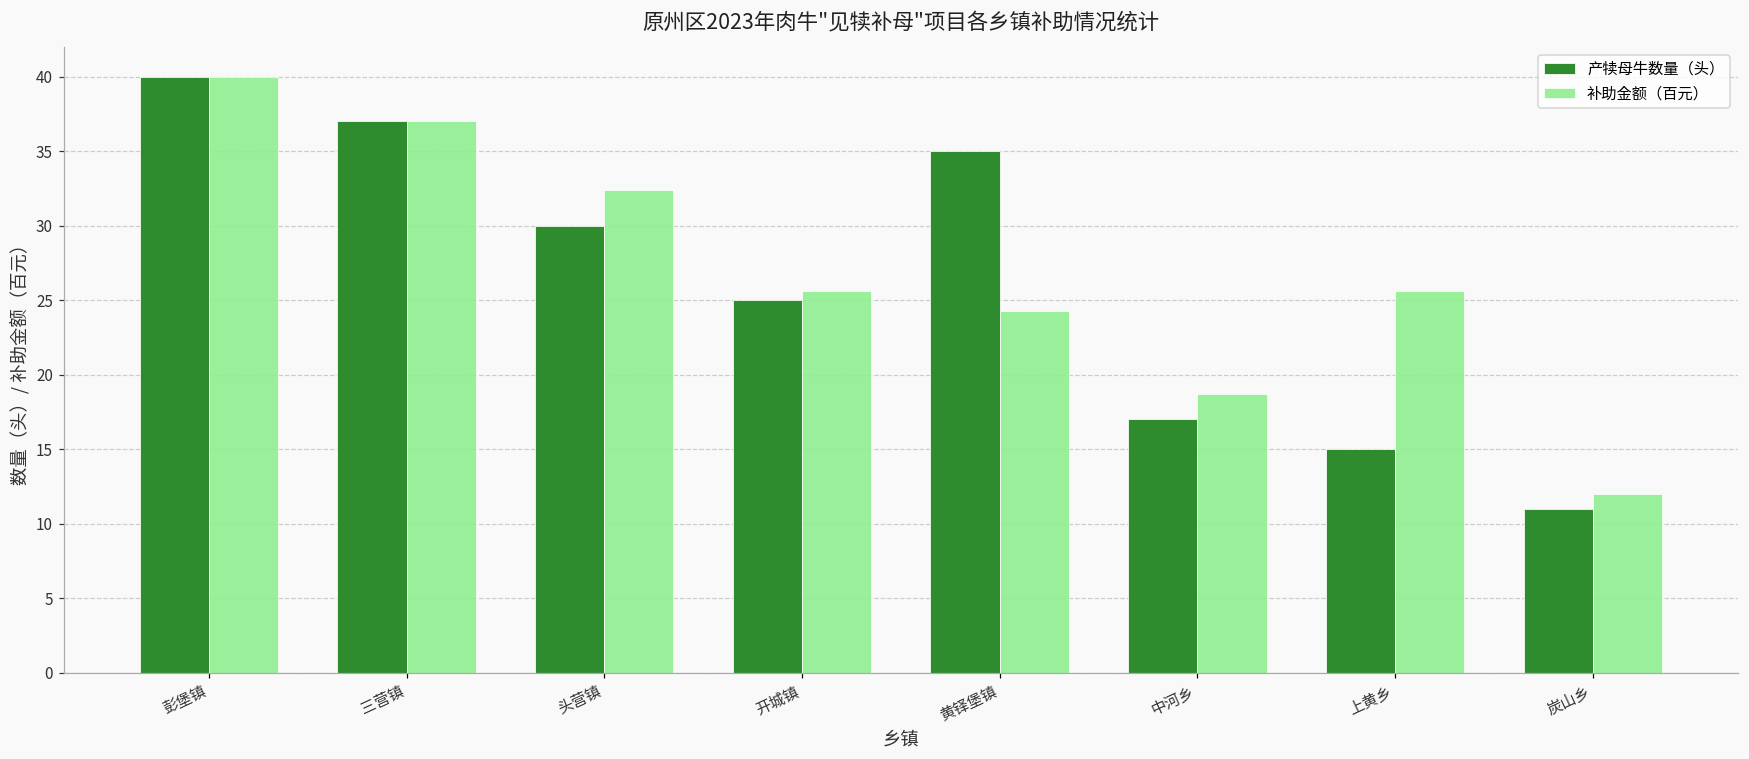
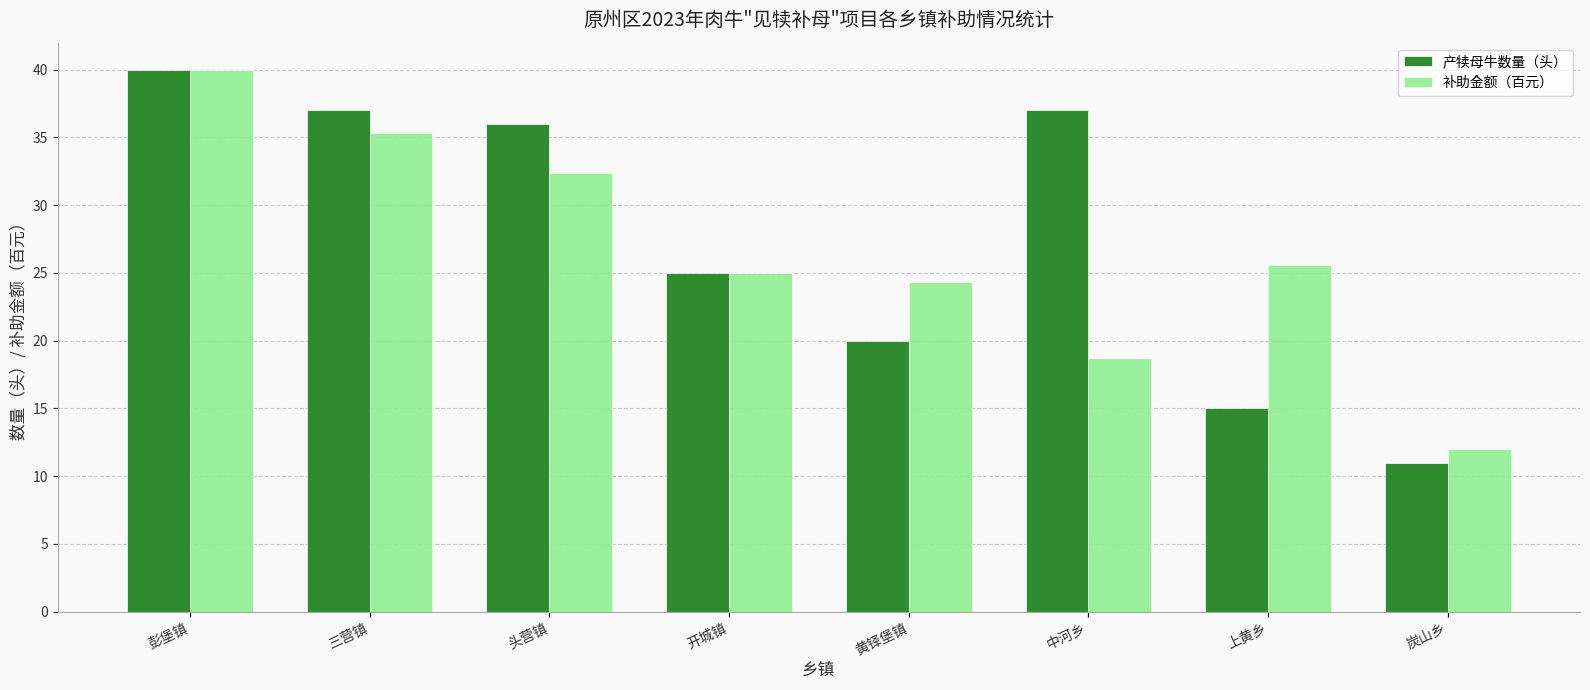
  {
    "产犊母牛数量（头）": {
      "彭堡镇": 40,
      "三营镇": 37,
-     "头营镇": 30,
+     "头营镇": 36,
      "开城镇": 25,
-     "黄铎堡镇": 35,
-     "中河乡": 17,
+     "黄铎堡镇": 20,
+     "中河乡": 37,
      "上黄乡": 15,
      "炭山乡": 11
    },
    "补助金额（百元）": {
      "彭堡镇": 40.0,
-     "三营镇": 37.0,
+     "三营镇": 35.4,
      "头营镇": 32.4,
-     "开城镇": 25.6,
+     "开城镇": 25.0,
      "黄铎堡镇": 24.3,
      "中河乡": 18.7,
      "上黄乡": 25.6,
      "炭山乡": 12.0
    }
  }
